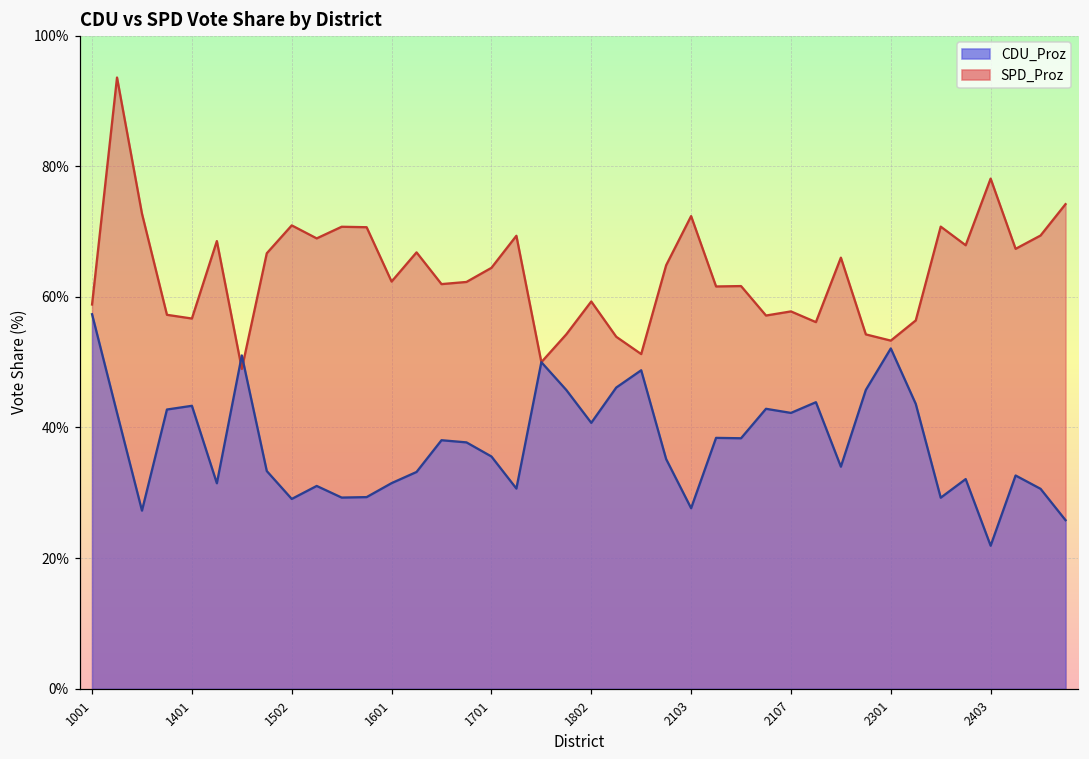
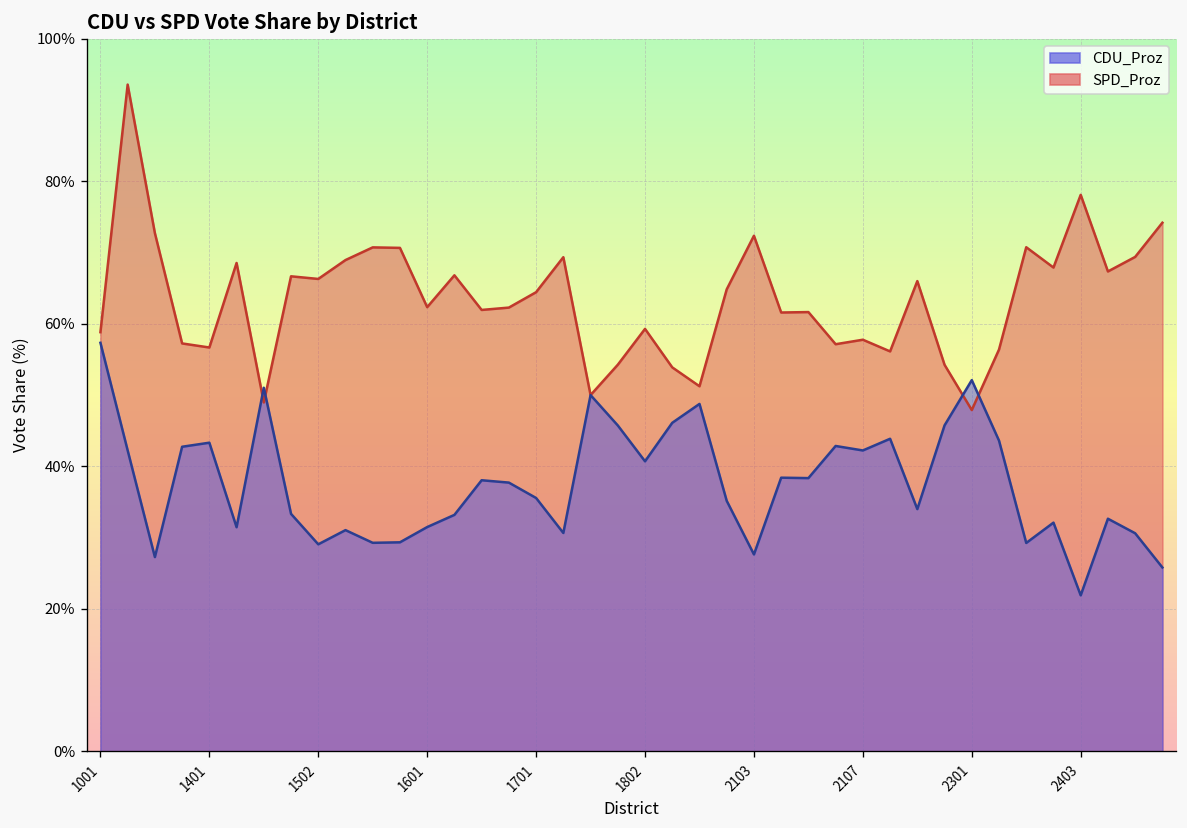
  {
    "SPD_Proz": {
      "1001": "59%",
      "1401": "57%",
-     "1502": "71%",
+     "1502": "66%",
      "1601": "62%",
      "1701": "64%",
      "1802": "59%",
      "2103": "72%",
      "2107": "58%",
-     "2301": "53%",
+     "2301": "48%",
      "2403": "78%"
    },
    "CDU_Proz": {
      "1001": "57%",
      "1401": "43%",
      "1502": "29%",
      "1601": "31%",
      "1701": "36%",
      "1802": "41%",
      "2103": "28%",
      "2107": "42%",
      "2301": "52%",
      "2403": "22%"
    }
  }
